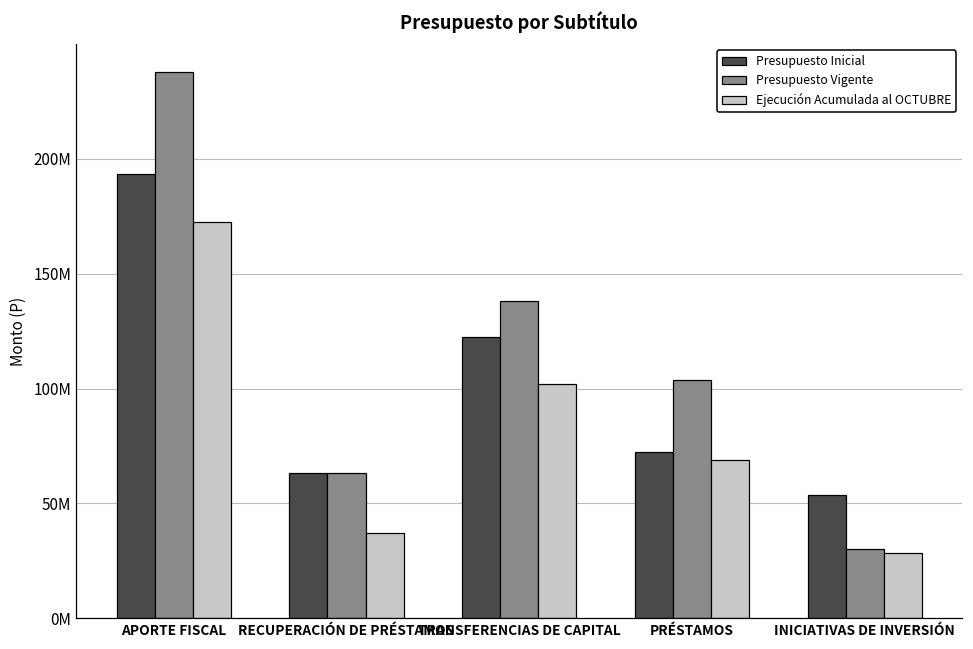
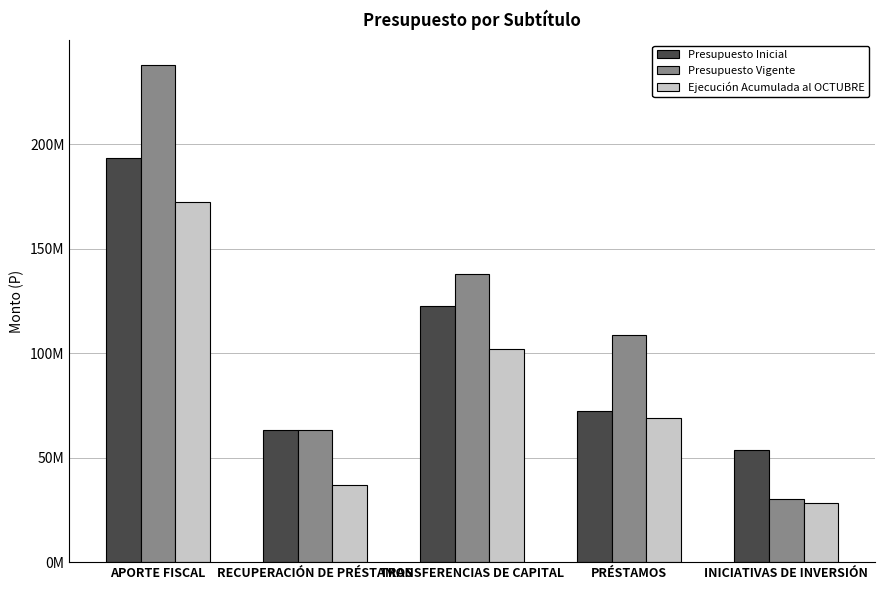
  {
    "Presupuesto Vigente": {
      "APORTE FISCAL": 238000000,
-     "PRÉSTAMOS": 104000000,
+     "PRÉSTAMOS": 109000000,
      "INICIATIVAS DE INVERSIÓN": 30000000
    }
  }
